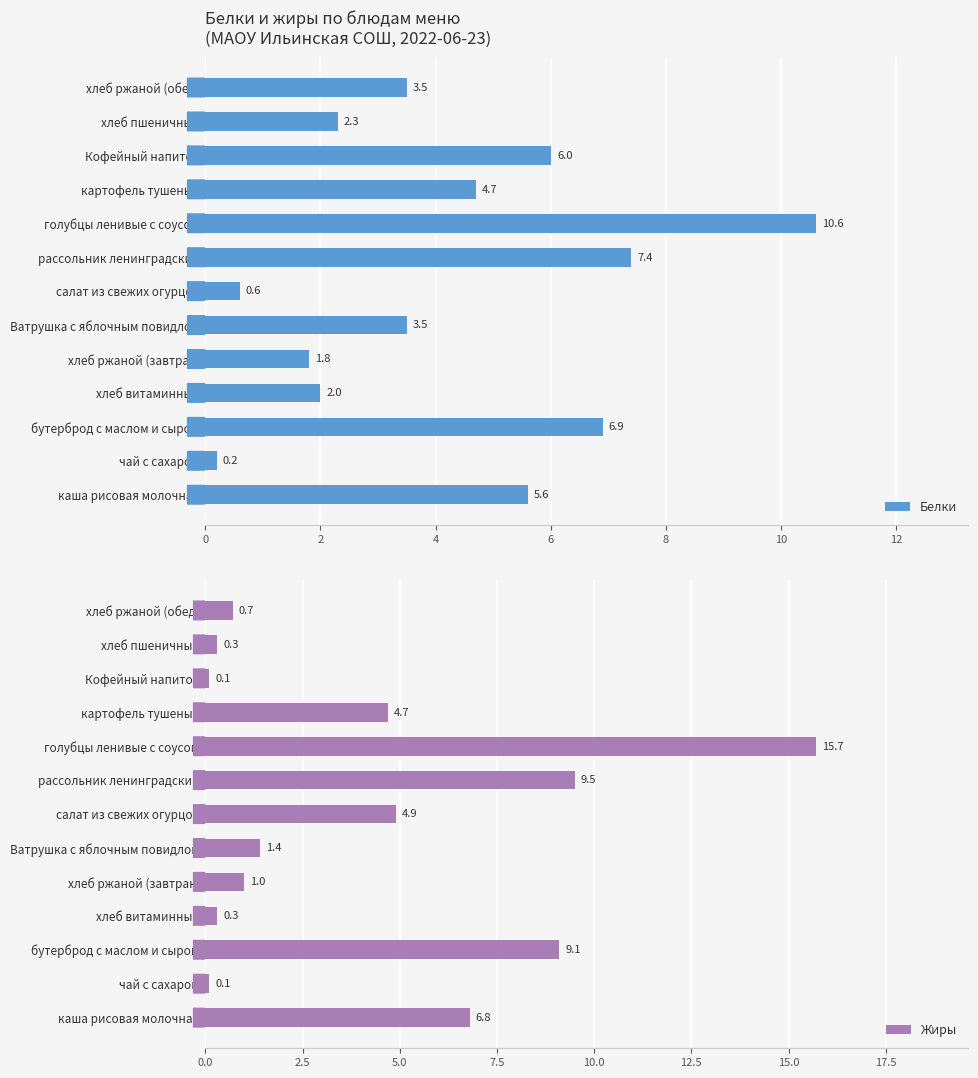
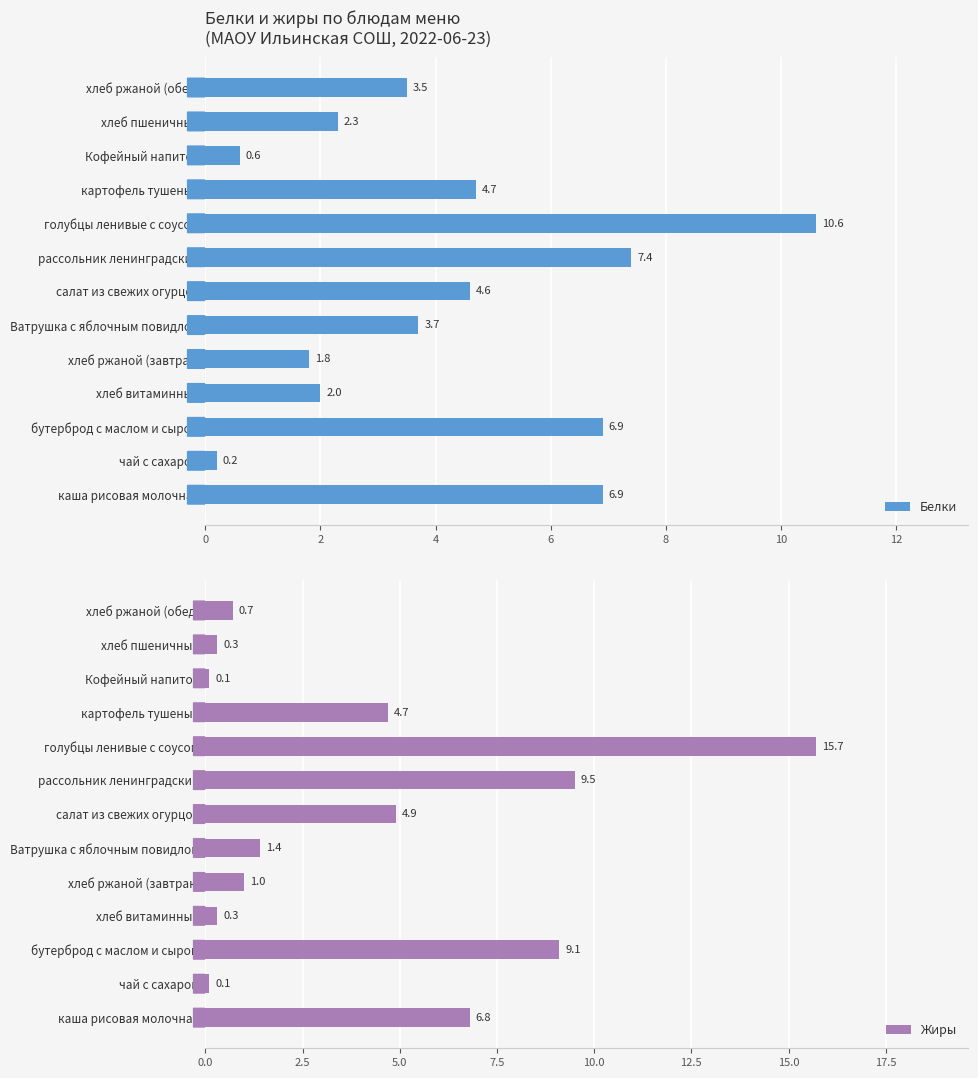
  {
    "Белки и жиры по блюдам меню (МАОУ Ильинская СОШ, 2022-06-23)": {
      "хлеб ржаной (обед)": 3.5,
      "хлеб пшеничный": 2.3,
-     "Кофейный напиток": 6.0,
+     "Кофейный напиток": 0.6,
      "картофель тушеный": 4.7,
      "голубцы ленивые с соусом": 10.6,
      "рассольник ленинградский": 7.4,
-     "салат из свежих огурцов": 0.6,
-     "Ватрушка с яблочным повидлом": 3.5,
+     "салат из свежих огурцов": 4.6,
+     "Ватрушка с яблочным повидлом": 3.7,
      "хлеб ржаной (завтрак)": 1.8,
      "хлеб витаминный": 2.0,
      "бутерброд с маслом и сыром": 6.9,
      "чай с сахаром": 0.2,
-     "каша рисовая молочная": 5.6
+     "каша рисовая молочная": 6.9
    }
  }
